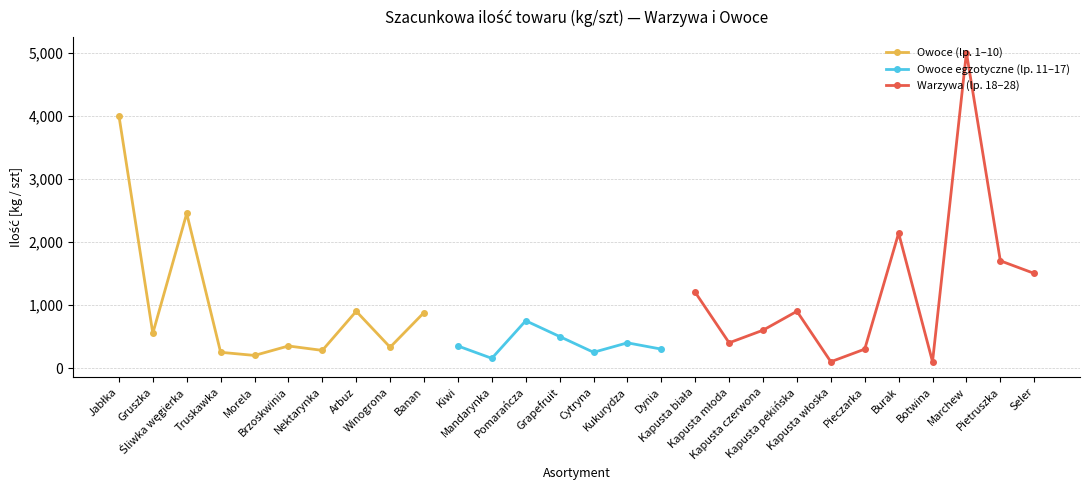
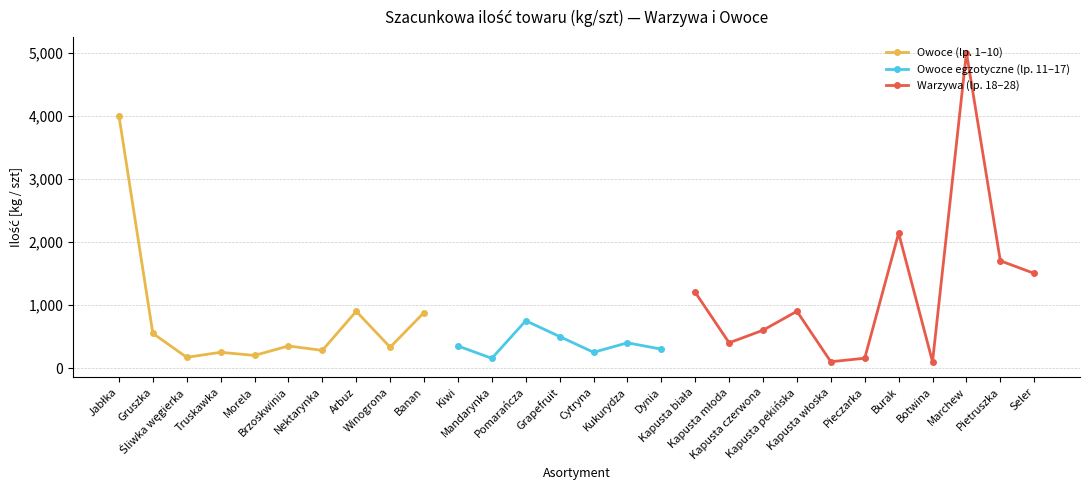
  {
    "Owoce (lp. 1–10)": {
      "Jabłka": "4,000",
      "Gruszka": "600",
-     "Śliwka węgierka": "2,500",
+     "Śliwka węgierka": "200",
      "Truskawka": "300",
      "Morela": "200",
      "Brzoskwinia": "400",
      "Nektarynka": "300",
      "Arbuz": "900",
      "Winogrona": "300",
      "Banan": "900"
    },
    "Owoce egzotyczne (lp. 11–17)": {
      "Kiwi": "400",
      "Mandarynka": "200",
      "Pomarańcza": "800",
      "Grapefruit": "500",
      "Cytryna": "300",
      "Kukurydza": "400",
      "Dynia": "300"
    },
    "Warzywa (lp. 18–28)": {
      "Kapusta biała": "1,200",
      "Kapusta młoda": "400",
      "Kapusta czerwona": "600",
      "Kapusta pekińska": "900",
      "Kapusta włoska": "100",
-     "Pieczarka": "300",
+     "Pieczarka": "200",
      "Burak": "2,100",
      "Botwina": "100",
      "Marchew": "5,000",
      "Pietruszka": "1,700",
      "Seler": "1,500"
    }
  }
